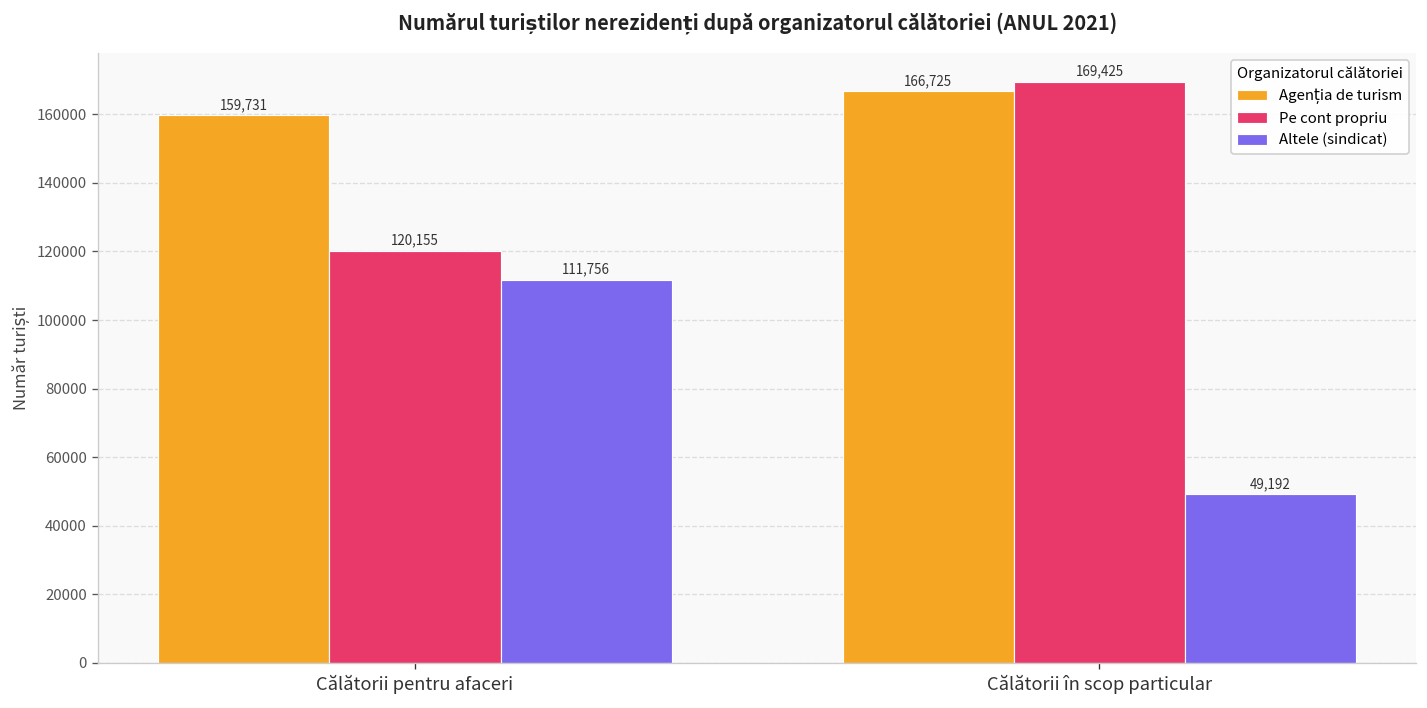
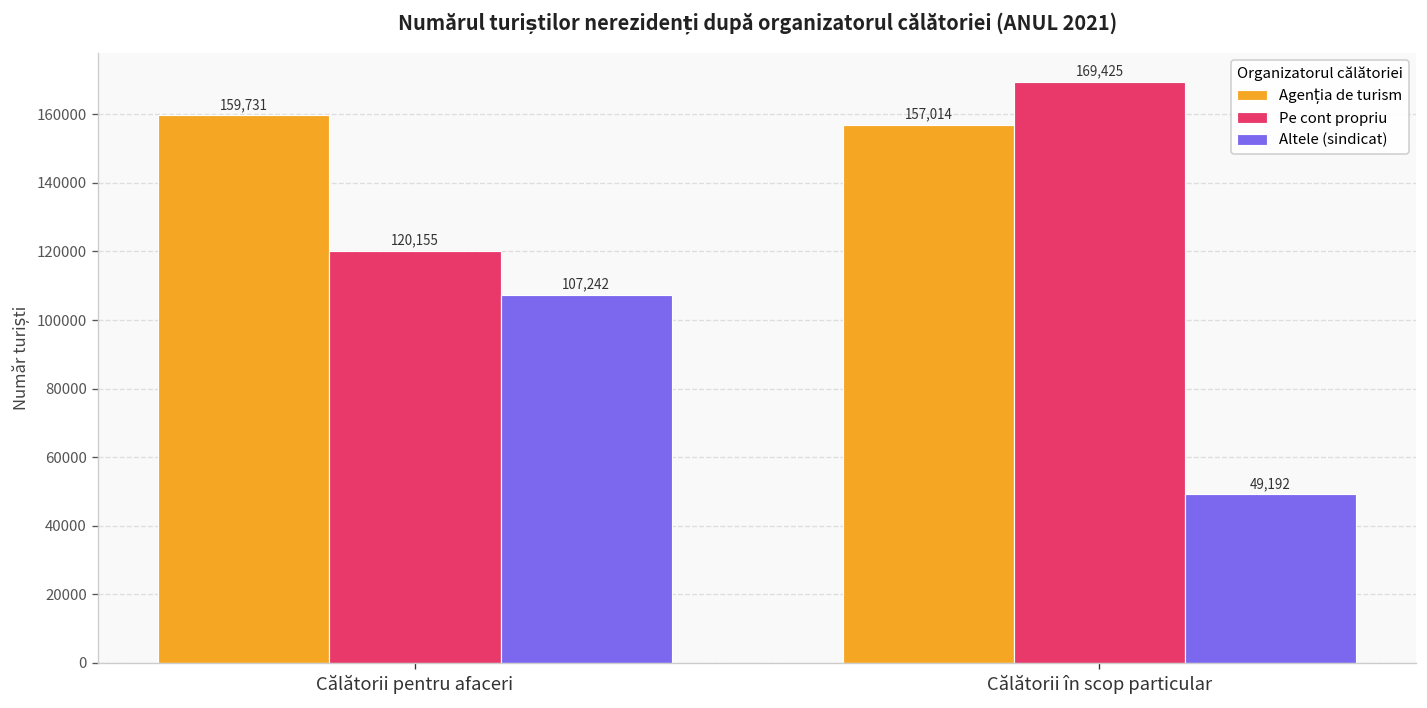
  {
    "Agenția de turism": {
      "Călătorii pentru afaceri": "159,731",
-     "Călătorii în scop particular": "166,725"
+     "Călătorii în scop particular": "157,014"
    },
    "Pe cont propriu": {
      "Călătorii pentru afaceri": "120,155",
      "Călătorii în scop particular": "169,425"
    },
    "Altele (sindicat)": {
-     "Călătorii pentru afaceri": "111,756",
+     "Călătorii pentru afaceri": "107,242",
      "Călătorii în scop particular": "49,192"
    }
  }
